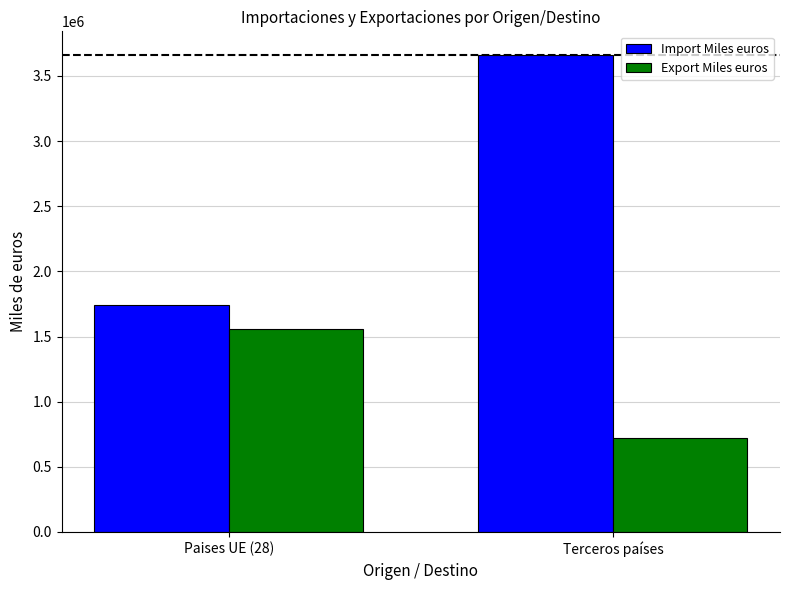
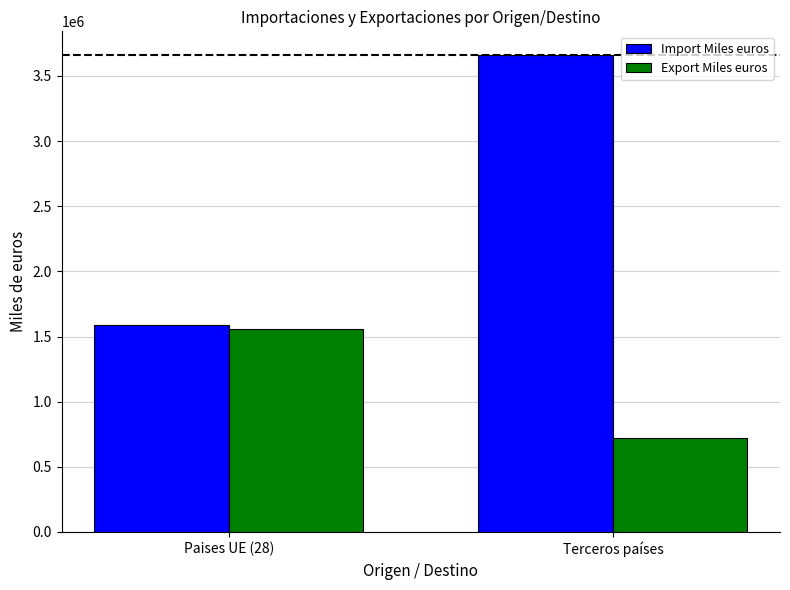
  {
    "Import Miles euros": {
-     "Paises UE (28)": 1740000,
+     "Paises UE (28)": 1590000,
      "Terceros países": 3660000
    },
    "Export Miles euros": {
      "Paises UE (28)": 1560000,
      "Terceros países": 720000
    }
  }
